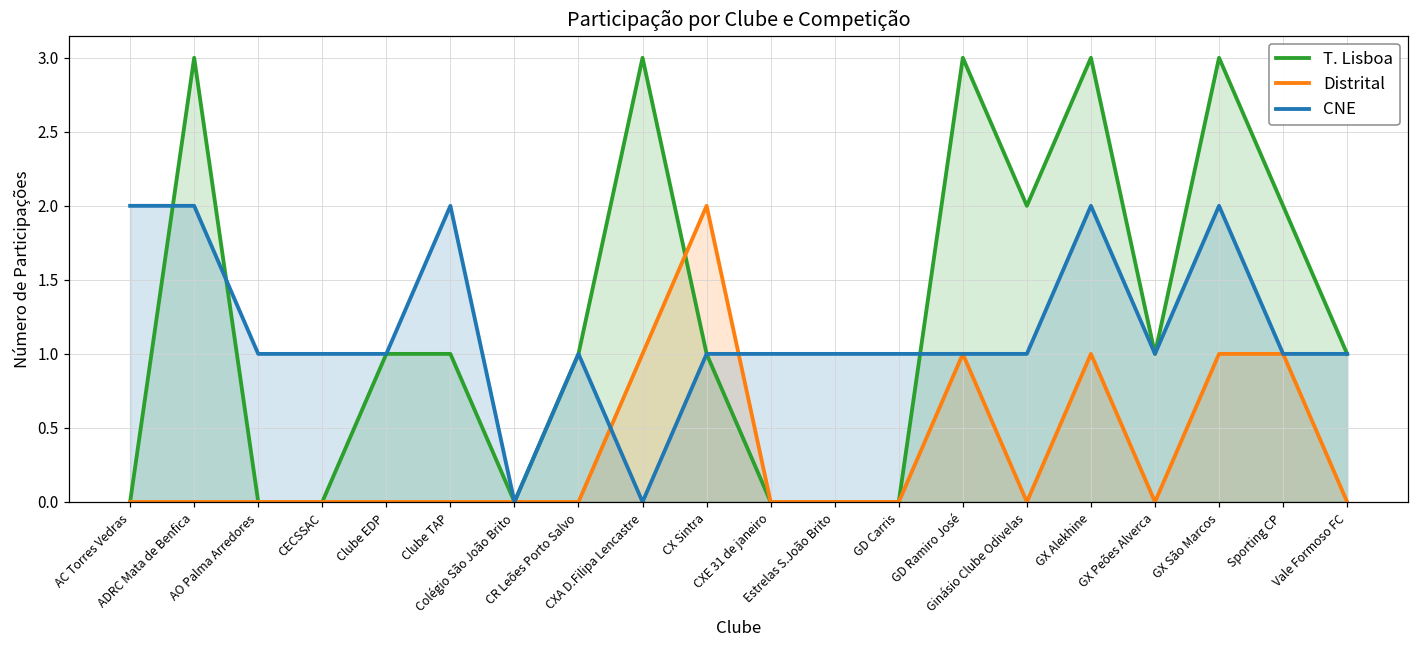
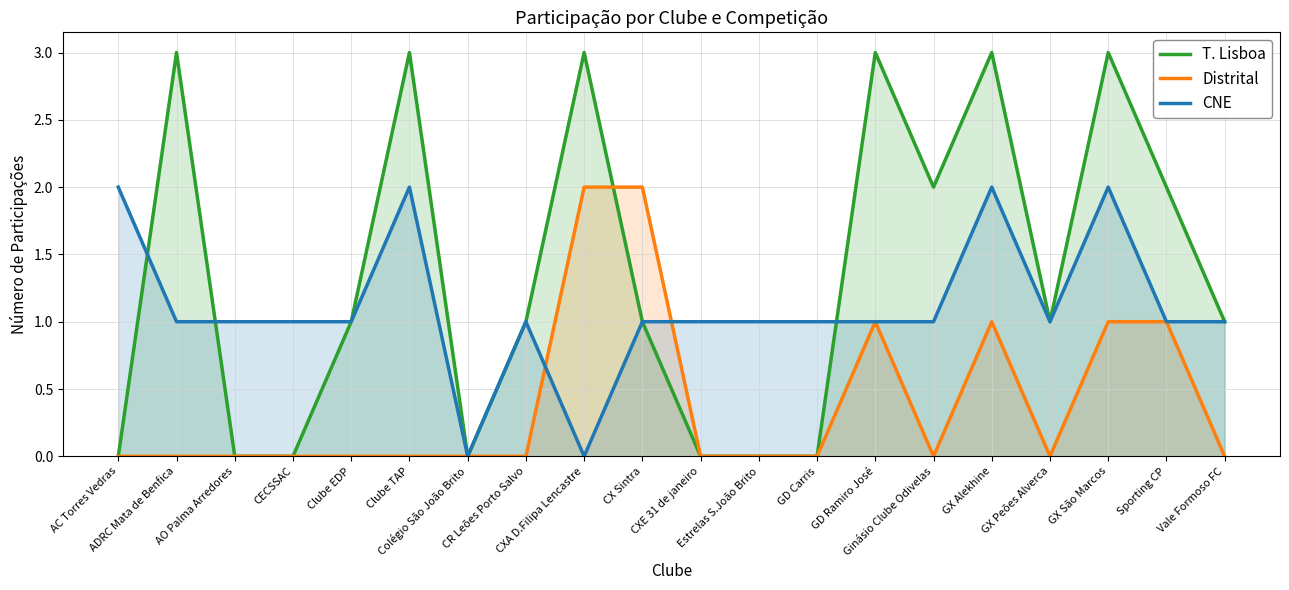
  {
    "T. Lisboa": {
      "ADRC Mata de Benfica": 3,
-     "Clube TAP": 1,
+     "Clube TAP": 3,
      "CXA D.Filipa Lencastre": 3,
      "GD Ramiro José": 3,
      "Ginásio Clube Odivelas": 2,
      "GX Alekhine": 3,
      "GX São Marcos": 3,
      "Sporting CP": 2
    },
    "Distrital": {
      "ADRC Mata de Benfica": 0,
      "Clube EDP": 0,
      "Clube TAP": 0,
      "CR Leões Porto Salvo": 0,
-     "CXA D.Filipa Lencastre": 1,
+     "CXA D.Filipa Lencastre": 2,
      "CX Sintra": 2,
      "Ginásio Clube Odivelas": 0,
      "GX Alekhine": 1,
      "GX Peões Alverca": 0,
      "GX São Marcos": 1,
      "Vale Formoso FC": 0
    },
    "CNE": {
      "AC Torres Vedras": 2,
-     "ADRC Mata de Benfica": 2,
+     "ADRC Mata de Benfica": 1,
      "AO Palma Arredores": 1,
      "CECSSAC": 1,
      "Clube TAP": 2,
      "CXA D.Filipa Lencastre": 0,
      "CXE 31 de janeiro": 1,
      "Estrelas S.João Brito": 1,
      "GD Carris": 1,
      "Ginásio Clube Odivelas": 1,
      "GX Alekhine": 2,
      "GX São Marcos": 2
    }
  }
